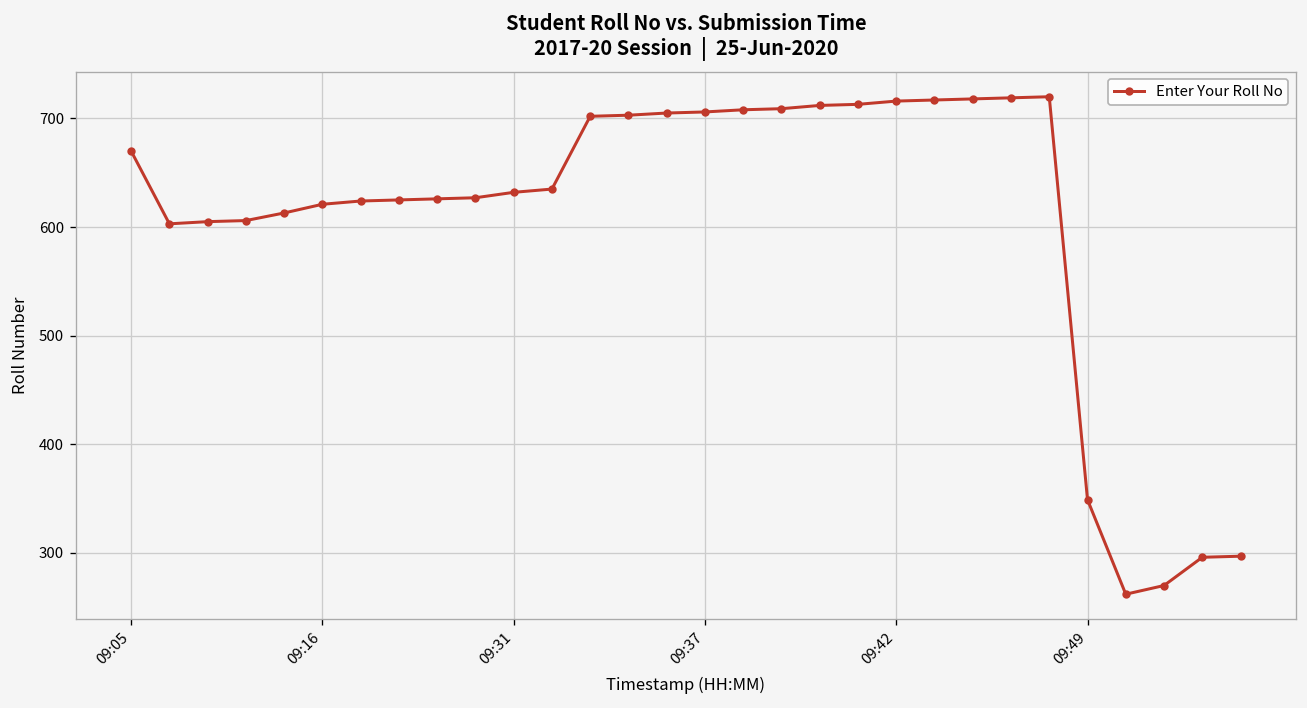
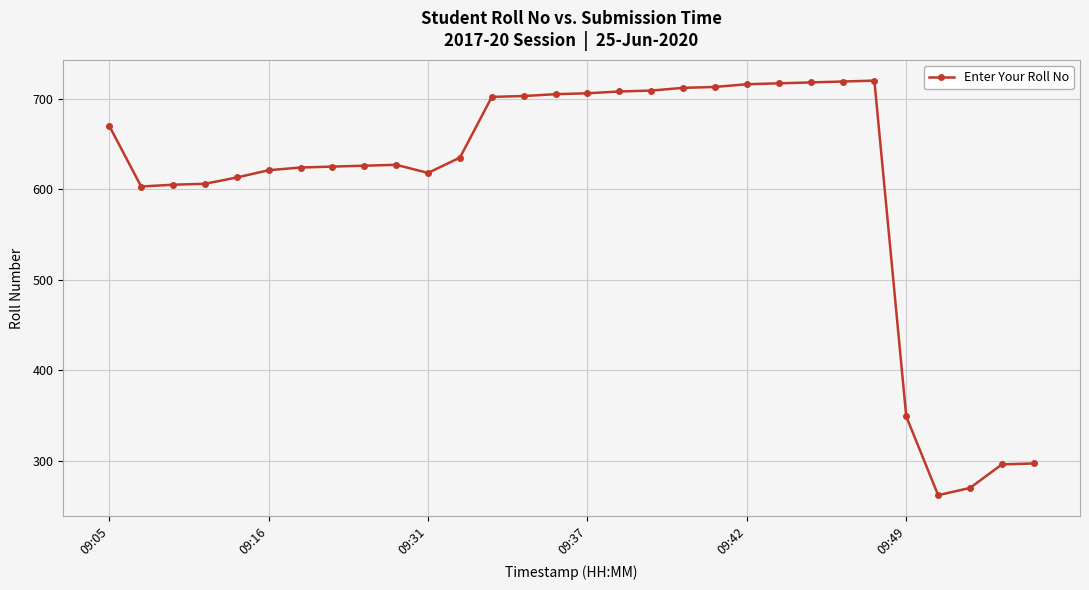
  {
    "09:05": 670,
-   "09:31": 630,
+   "09:31": 620,
    "09:42": 720
  }
